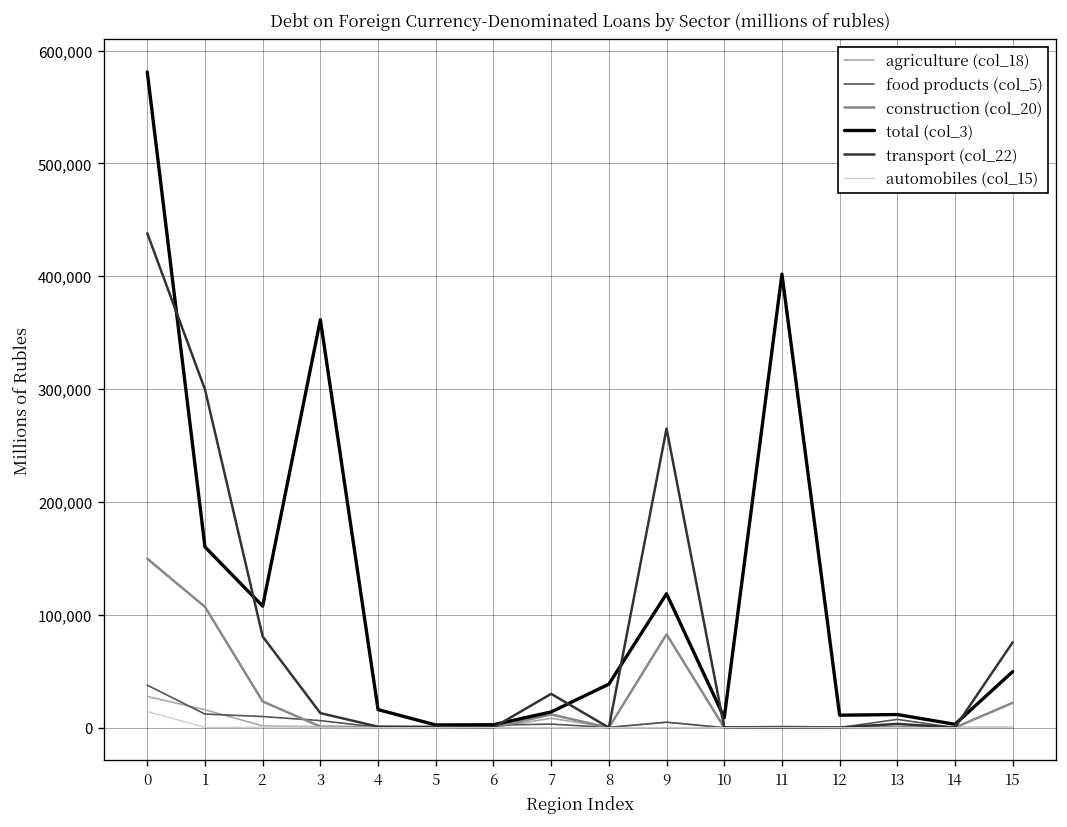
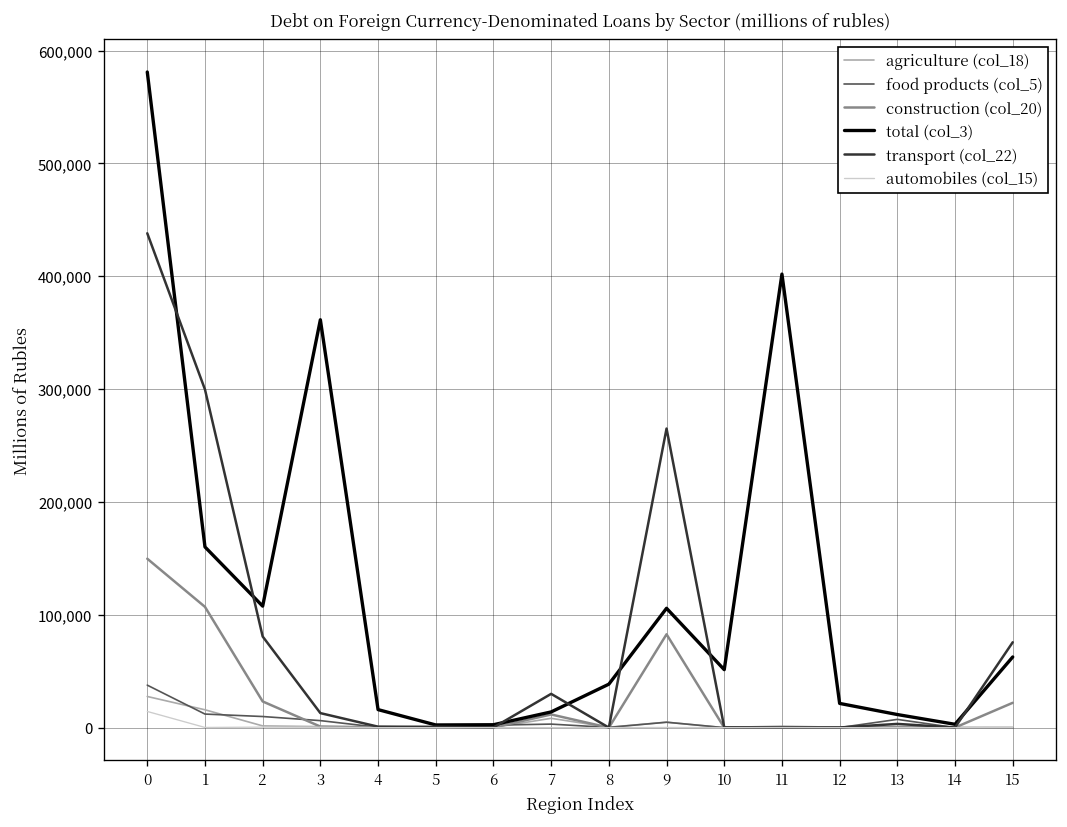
  {
    "total (col_3)": {
      "0": "580,000",
      "1": "160,000",
      "2": "110,000",
      "3": "360,000",
      "4": "20,000",
      "8": "40,000",
-     "9": "120,000",
-     "10": "10,000",
+     "9": "110,000",
+     "10": "50,000",
      "11": "400,000",
-     "12": "10,000",
+     "12": "20,000",
      "13": "10,000",
      "14": "0",
-     "15": "50,000"
+     "15": "60,000"
    }
  }
